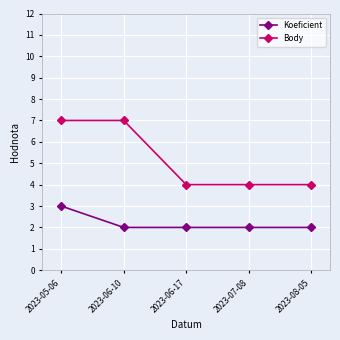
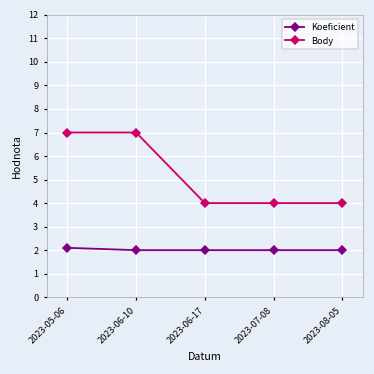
  {
    "Koeficient": {
-     "2023-05-06": 3.0,
+     "2023-05-06": 2.1,
      "2023-06-10": 2.0,
      "2023-06-17": 2.0,
      "2023-07-08": 2.0,
      "2023-08-05": 2.0
    },
    "Body": {
      "2023-05-06": 7.0,
      "2023-06-10": 7.0,
      "2023-06-17": 4.0,
      "2023-07-08": 4.0,
      "2023-08-05": 4.0
    }
  }
